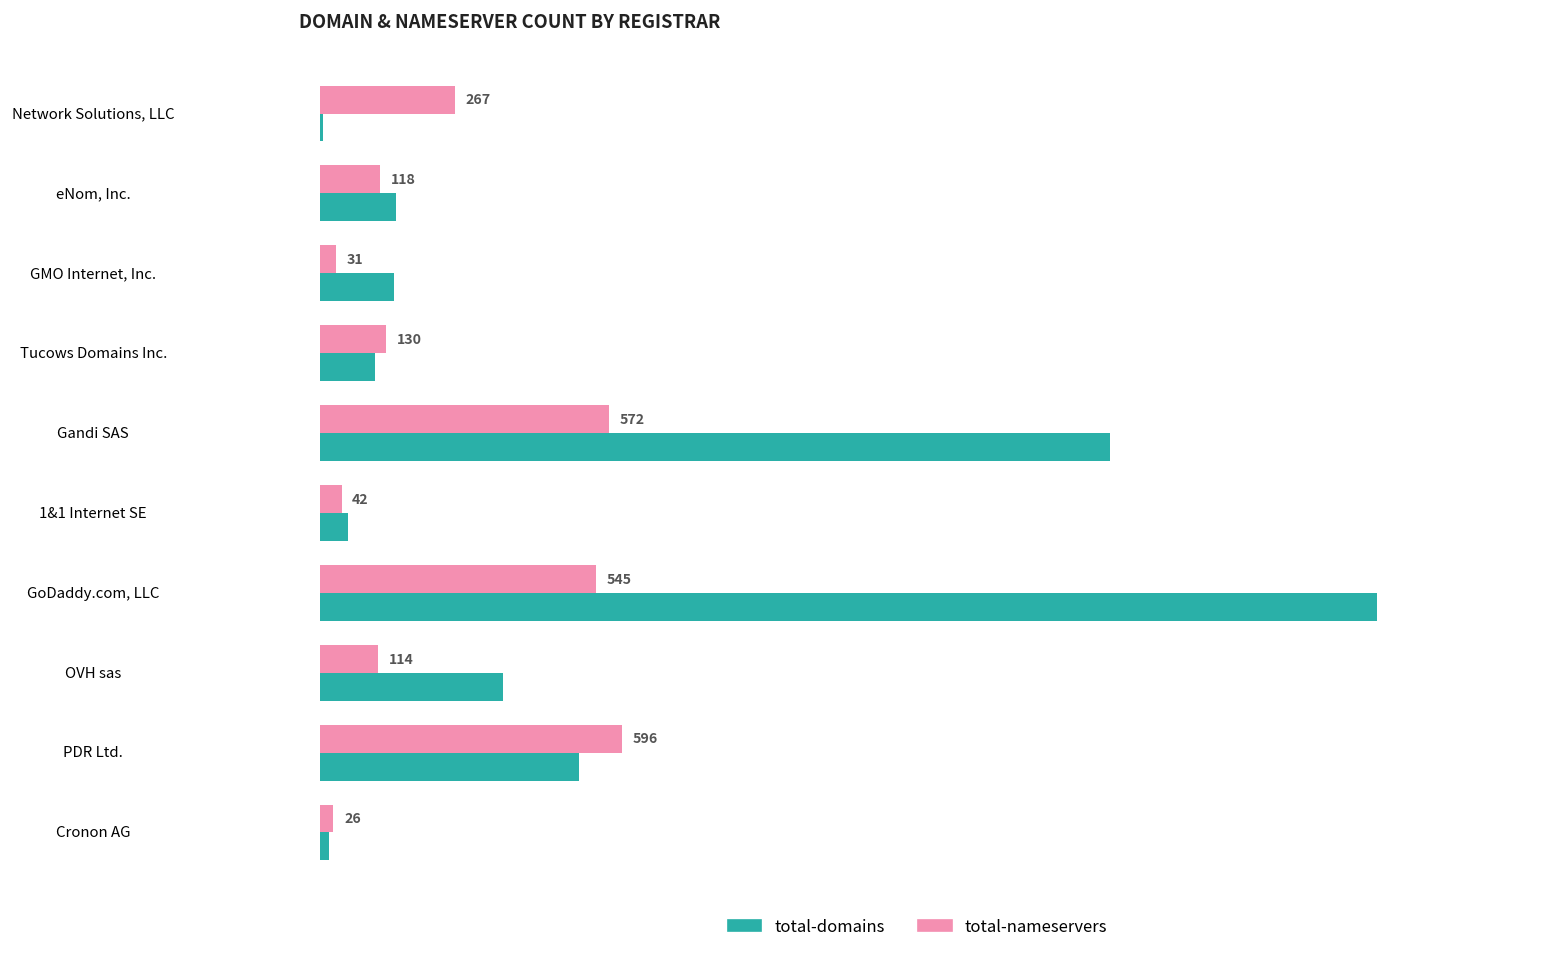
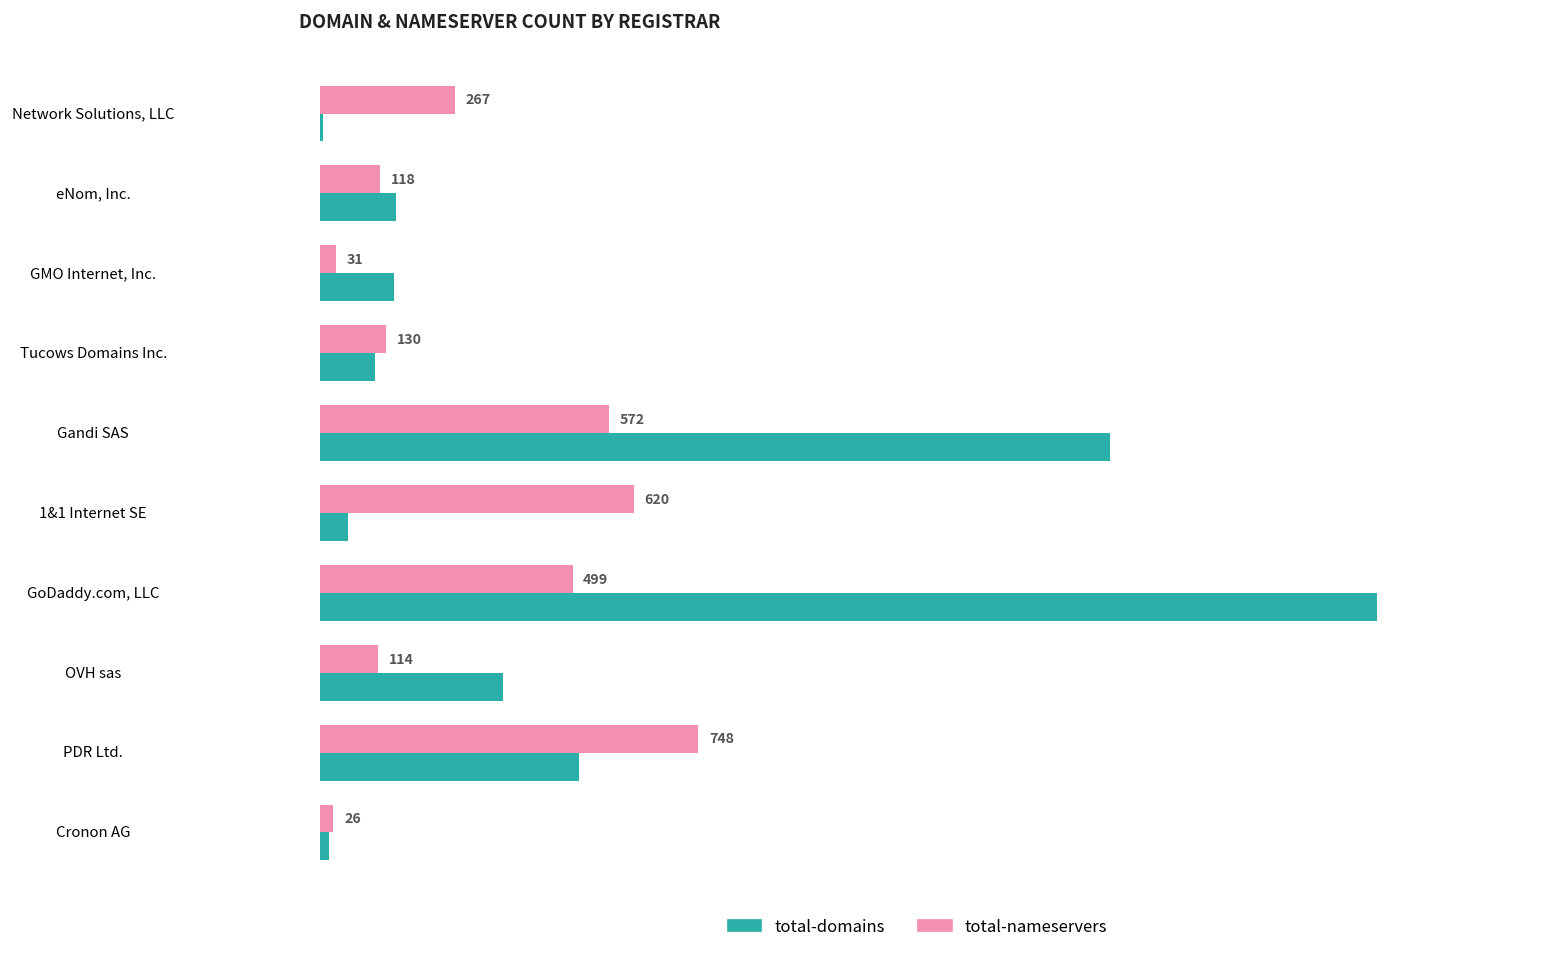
  {
    "total-nameservers": {
      "Network Solutions, LLC": 267,
      "eNom, Inc.": 118,
      "GMO Internet, Inc.": 31,
      "Tucows Domains Inc.": 130,
      "Gandi SAS": 572,
-     "1&1 Internet SE": 42,
-     "GoDaddy.com, LLC": 545,
+     "1&1 Internet SE": 620,
+     "GoDaddy.com, LLC": 499,
      "OVH sas": 114,
-     "PDR Ltd.": 596,
+     "PDR Ltd.": 748,
      "Cronon AG": 26
    }
  }
